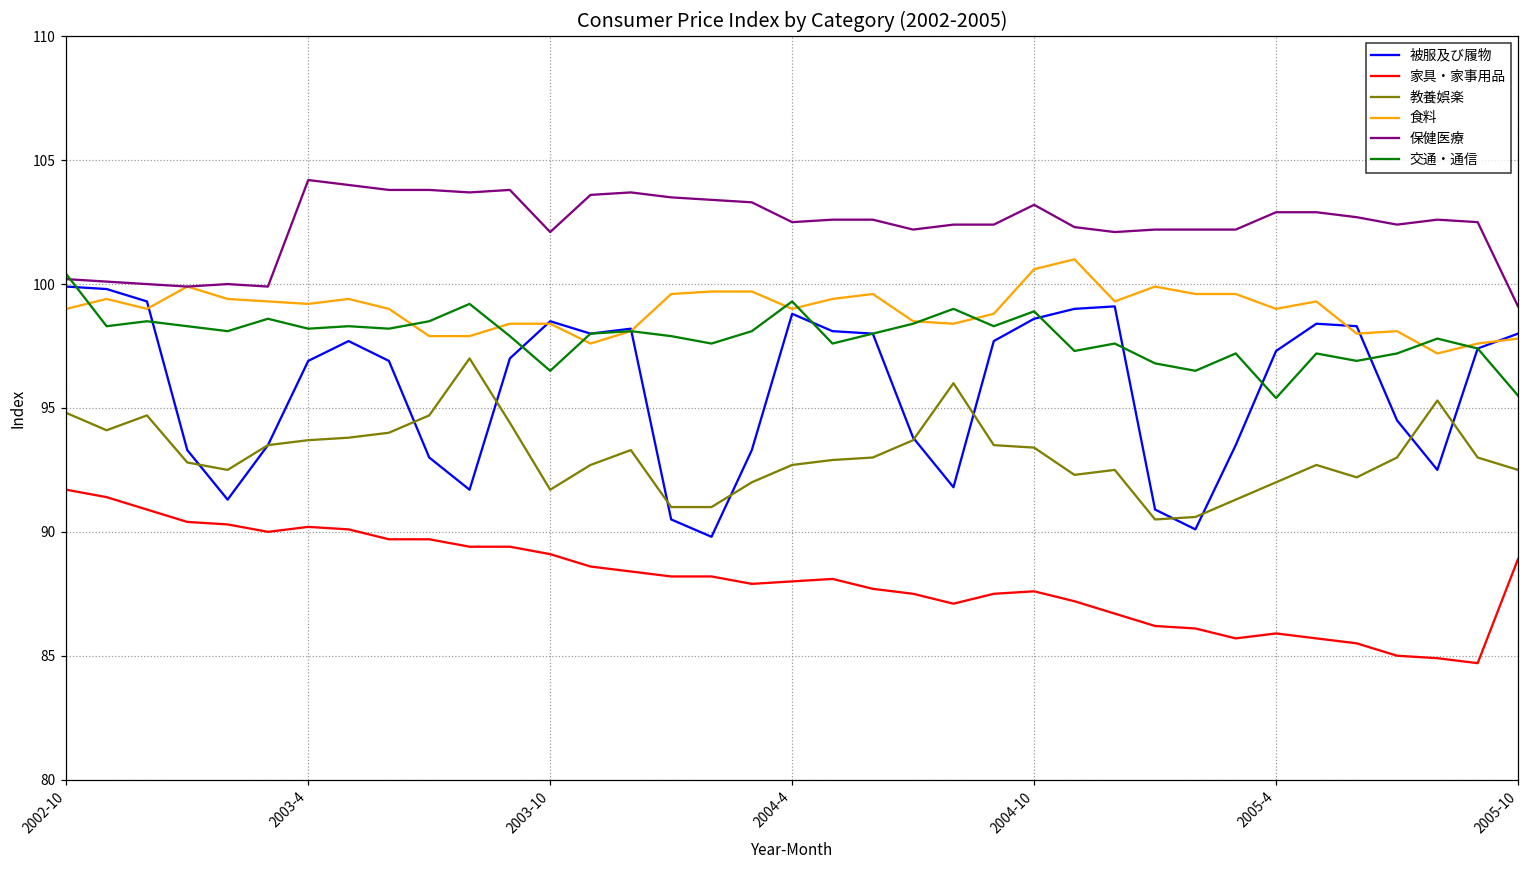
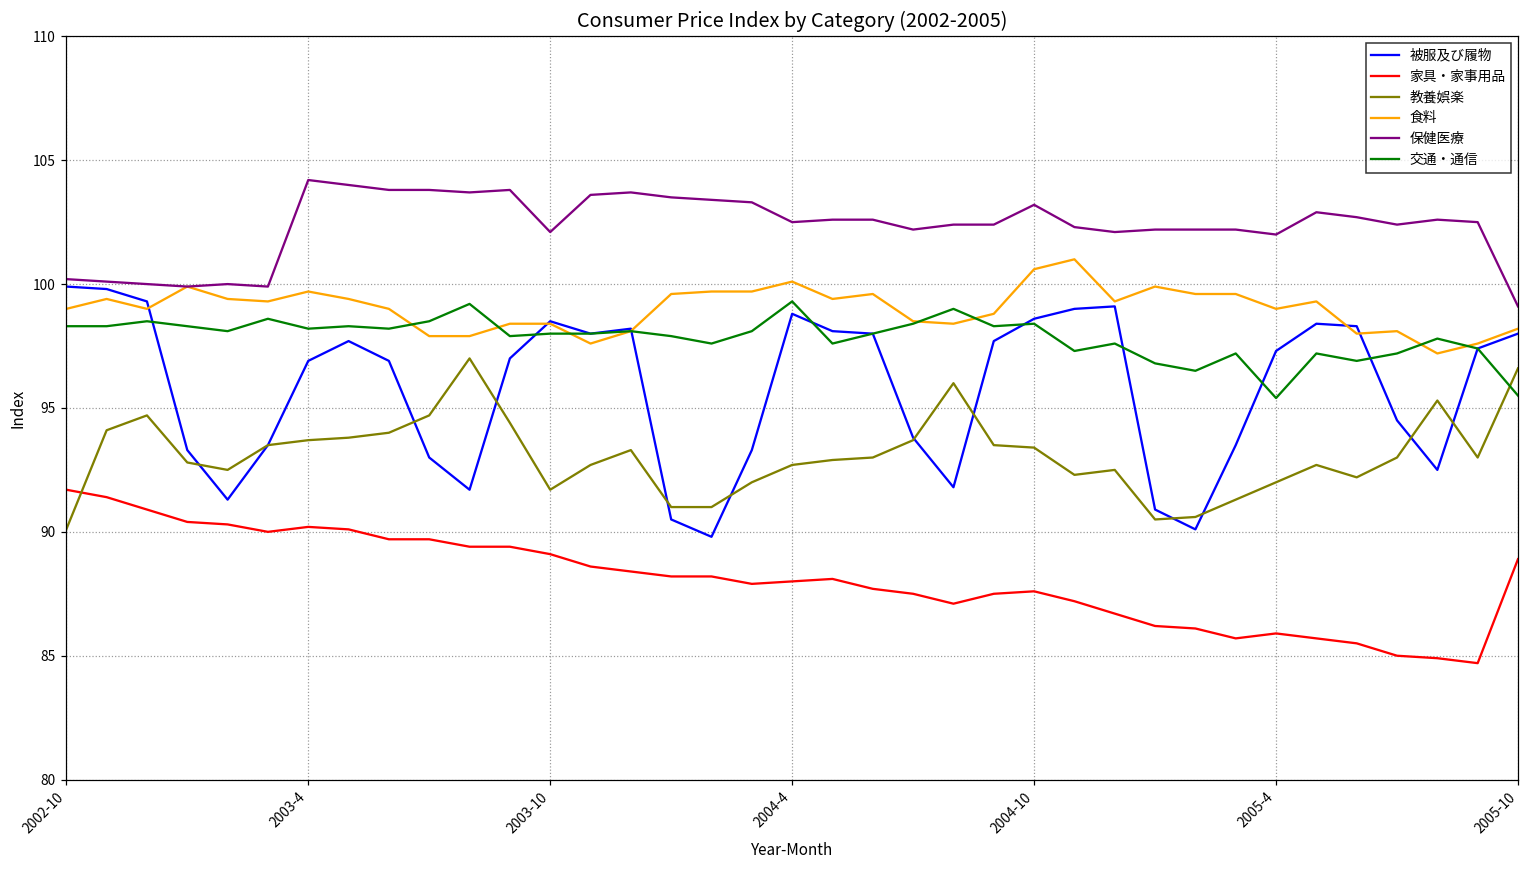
  {
    "被服及び履物": {
      "2002-10": 99.9,
      "2003-4": 96.9,
      "2004-4": 98.8,
      "2004-10": 98.6,
      "2005-4": 97.3,
      "2005-10": 98.0
    },
    "家具・家事用品": {
      "2002-10": 91.7,
      "2003-4": 90.2,
      "2003-10": 89.1,
      "2004-4": 88.0,
      "2004-10": 87.6,
      "2005-4": 85.9,
      "2005-10": 88.9
    },
    "教養娯楽": {
-     "2002-10": 94.8,
+     "2002-10": 90.1,
      "2003-4": 93.7,
      "2003-10": 91.7,
      "2004-4": 92.7,
      "2004-10": 93.4,
      "2005-4": 92.0,
-     "2005-10": 92.5
+     "2005-10": 96.6
    },
    "食料": {
      "2002-10": 99.0,
-     "2003-4": 99.2,
-     "2004-4": 99.0,
+     "2003-4": 99.7,
+     "2004-4": 100.1,
      "2004-10": 100.6,
      "2005-4": 99.0,
-     "2005-10": 97.8
+     "2005-10": 98.2
    },
    "保健医療": {
      "2002-10": 100.2,
      "2003-4": 104.2,
      "2003-10": 102.1,
      "2004-4": 102.5,
      "2004-10": 103.2,
-     "2005-4": 102.9,
+     "2005-4": 102.0,
      "2005-10": 99.1
    },
    "交通・通信": {
-     "2002-10": 100.4,
+     "2002-10": 98.3,
      "2003-4": 98.2,
-     "2003-10": 96.5,
+     "2003-10": 98.0,
      "2004-4": 99.3,
-     "2004-10": 98.9,
+     "2004-10": 98.4,
      "2005-4": 95.4,
      "2005-10": 95.5
    }
  }
